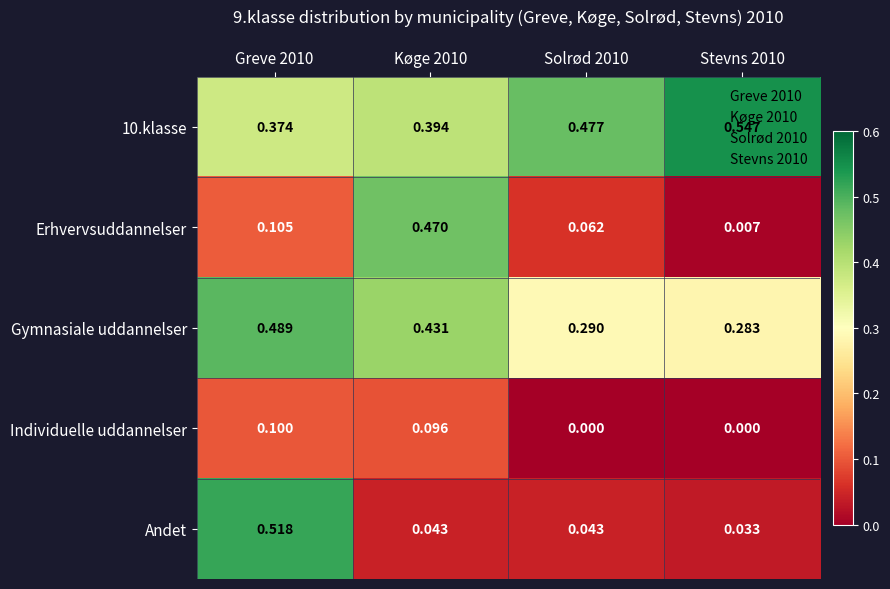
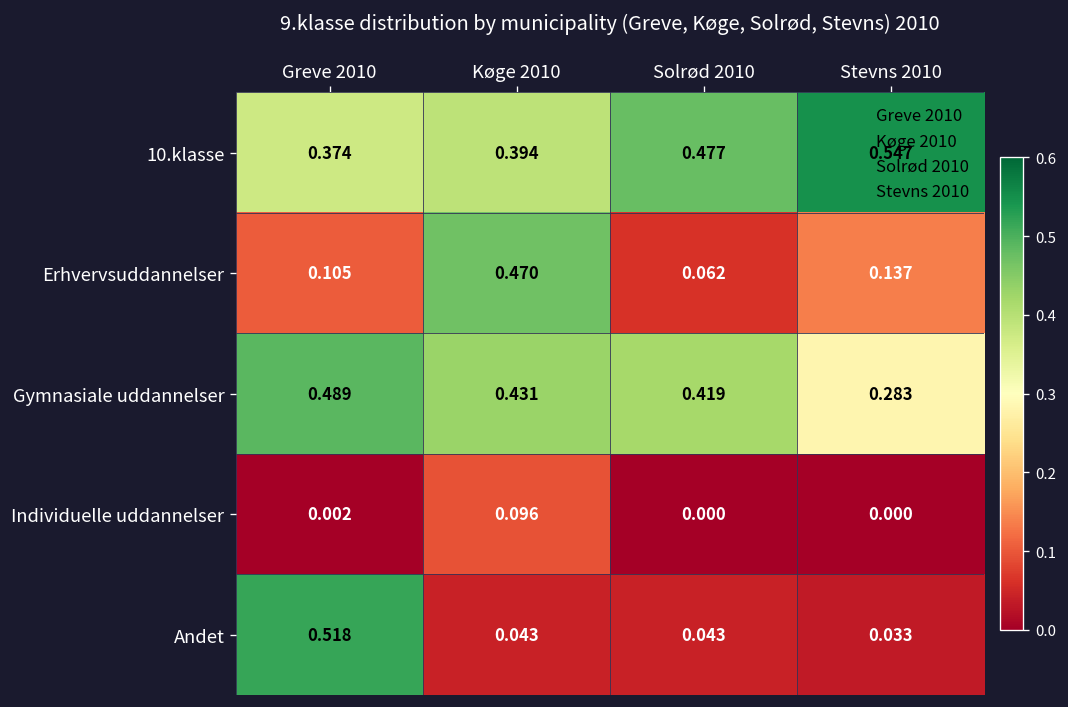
  {
    "10.klasse": {
      "Greve 2010": 0.374,
      "Køge 2010": 0.394,
      "Solrød 2010": 0.477,
      "Stevns 2010": 0.547
    },
    "Erhvervsuddannelser": {
      "Greve 2010": 0.105,
      "Køge 2010": 0.470,
      "Solrød 2010": 0.062,
-     "Stevns 2010": 0.007
+     "Stevns 2010": 0.137
    },
    "Gymnasiale uddannelser": {
      "Greve 2010": 0.489,
      "Køge 2010": 0.431,
-     "Solrød 2010": 0.290,
+     "Solrød 2010": 0.419,
      "Stevns 2010": 0.283
    },
    "Individuelle uddannelser": {
-     "Greve 2010": 0.100,
+     "Greve 2010": 0.002,
      "Køge 2010": 0.096,
      "Solrød 2010": 0.000,
      "Stevns 2010": 0.000
    },
    "Andet": {
      "Greve 2010": 0.518,
      "Køge 2010": 0.043,
      "Solrød 2010": 0.043,
      "Stevns 2010": 0.033
    }
  }
